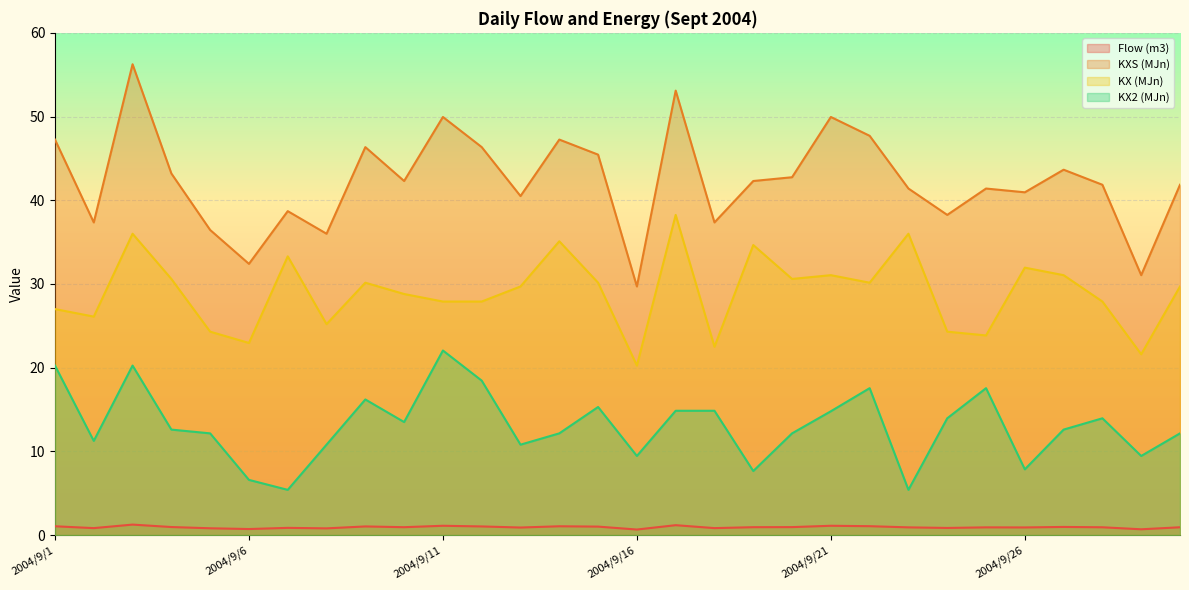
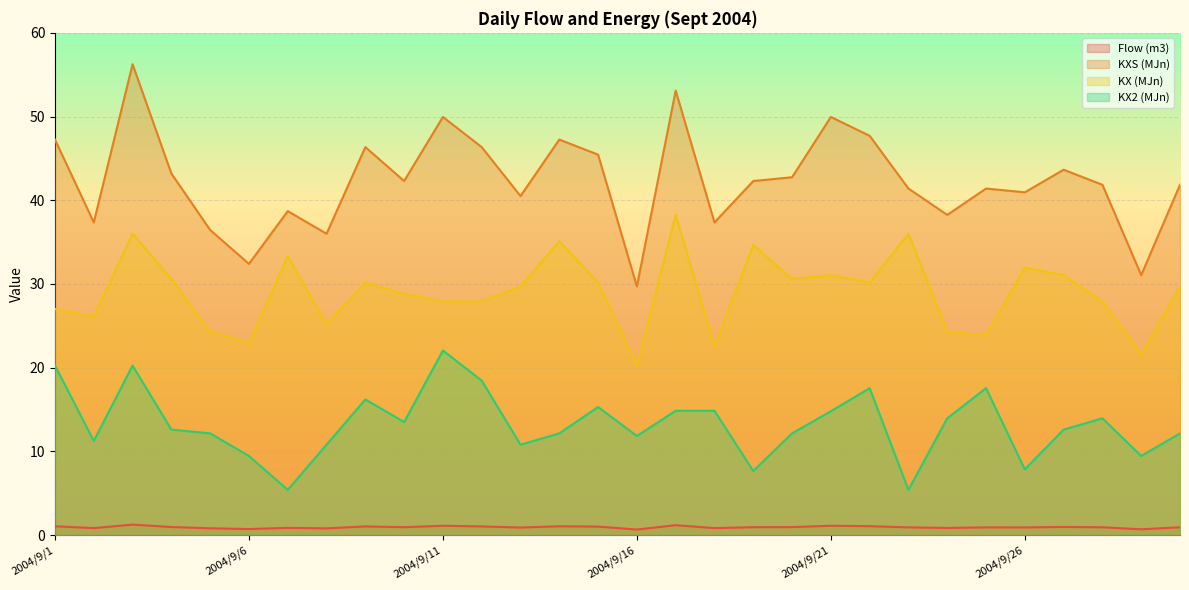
  {
    "KX2 (MJn)": {
      "2004/9/1": 20,
-     "2004/9/6": 7,
+     "2004/9/6": 9,
      "2004/9/11": 22,
-     "2004/9/16": 9,
+     "2004/9/16": 12,
      "2004/9/21": 15,
      "2004/9/26": 8
    }
  }
